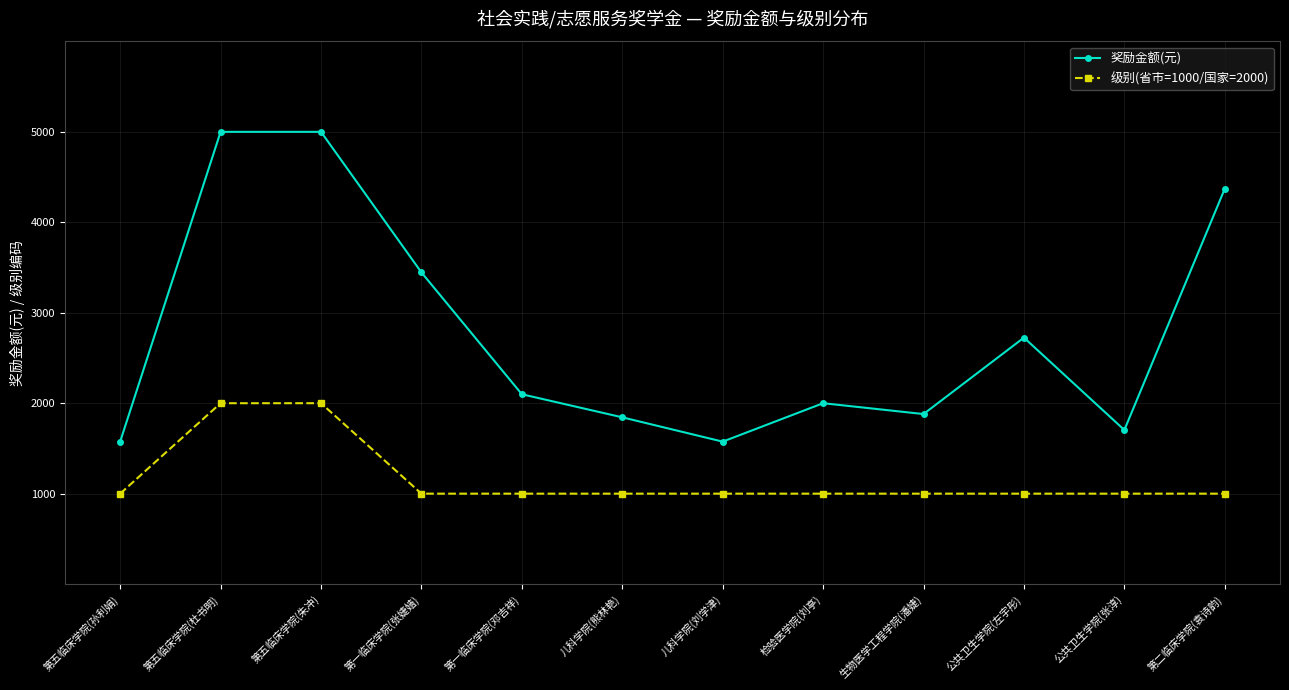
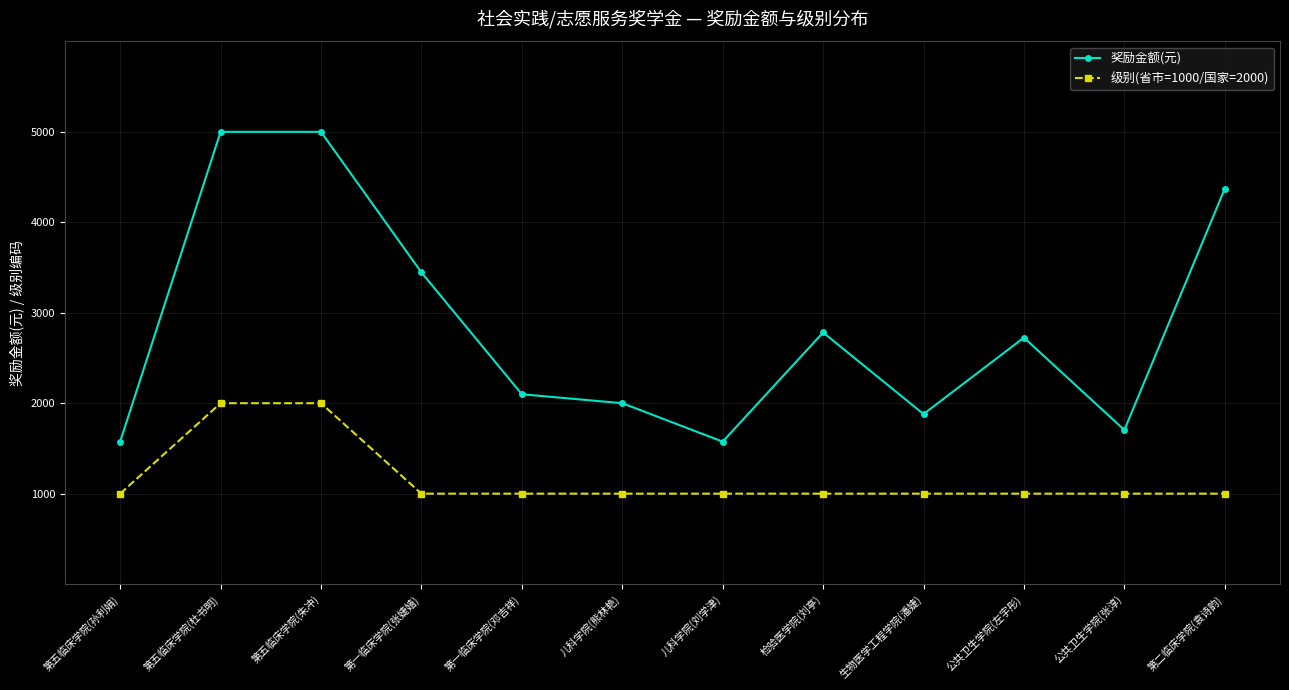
  {
    "奖励金额(元)": {
      "第五临床学院(孙利娟)": 1600,
      "第五临床学院(杜书明)": 5000,
      "第五临床学院(朱冲)": 5000,
      "第一临床学院(张婕嫱)": 3400,
      "第一临床学院(邓吉祥)": 2100,
-     "儿科学院(熊林艳)": 1800,
+     "儿科学院(熊林艳)": 2000,
      "儿科学院(刘学津)": 1600,
-     "检验医学院(刘亭)": 2000,
+     "检验医学院(刘亭)": 2800,
      "生物医学工程学院(潘婕)": 1900,
      "公共卫生学院(左宇彤)": 2700,
      "公共卫生学院(张淳)": 1700,
      "第二临床学院(袁诗韵)": 4400
    },
    "级别(省市=1000/国家=2000)": {
      "第五临床学院(孙利娟)": 1000,
      "第五临床学院(杜书明)": 2000,
      "第五临床学院(朱冲)": 2000,
      "第一临床学院(张婕嫱)": 1000,
      "第一临床学院(邓吉祥)": 1000,
      "儿科学院(熊林艳)": 1000,
      "儿科学院(刘学津)": 1000,
      "检验医学院(刘亭)": 1000,
      "生物医学工程学院(潘婕)": 1000,
      "公共卫生学院(左宇彤)": 1000,
      "公共卫生学院(张淳)": 1000,
      "第二临床学院(袁诗韵)": 1000
    }
  }
